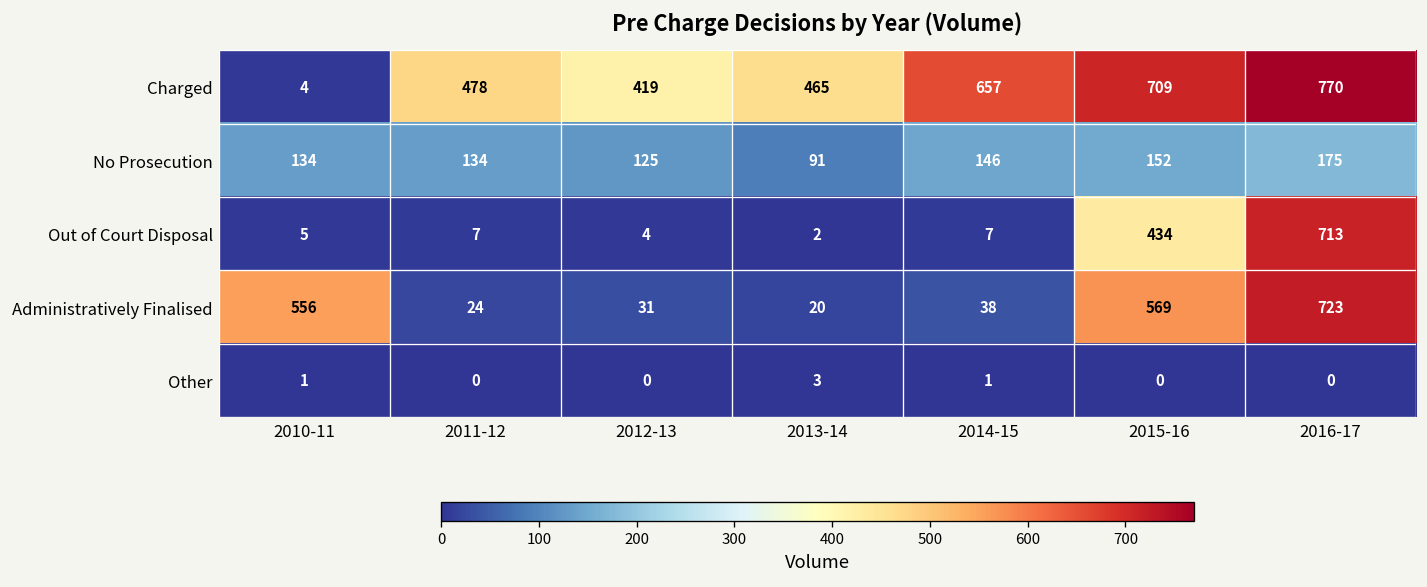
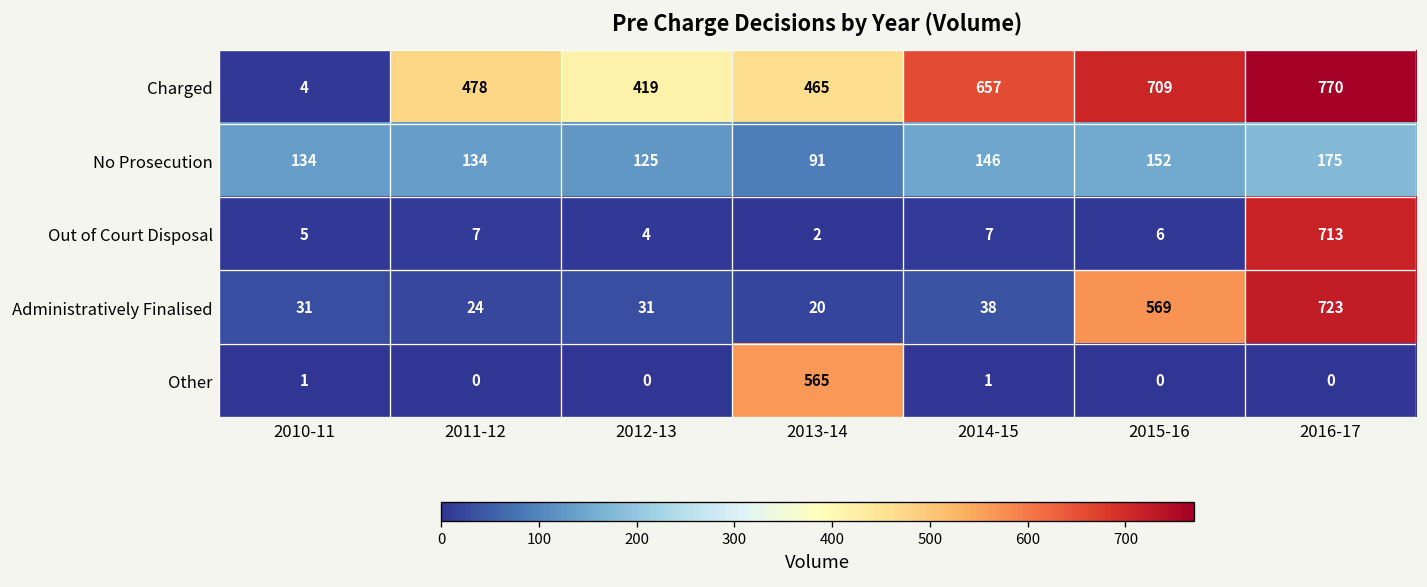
  {
    "Charged": {
      "2010-11": 4,
      "2011-12": 478,
      "2012-13": 419,
      "2013-14": 465,
      "2014-15": 657,
      "2015-16": 709,
      "2016-17": 770
    },
    "No Prosecution": {
      "2010-11": 134,
      "2011-12": 134,
      "2012-13": 125,
      "2013-14": 91,
      "2014-15": 146,
      "2015-16": 152,
      "2016-17": 175
    },
    "Out of Court Disposal": {
      "2010-11": 5,
      "2011-12": 7,
      "2012-13": 4,
      "2013-14": 2,
      "2014-15": 7,
-     "2015-16": 434,
+     "2015-16": 6,
      "2016-17": 713
    },
    "Administratively Finalised": {
-     "2010-11": 556,
+     "2010-11": 31,
      "2011-12": 24,
      "2012-13": 31,
      "2013-14": 20,
      "2014-15": 38,
      "2015-16": 569,
      "2016-17": 723
    },
    "Other": {
      "2010-11": 1,
      "2011-12": 0,
      "2012-13": 0,
-     "2013-14": 3,
+     "2013-14": 565,
      "2014-15": 1,
      "2015-16": 0,
      "2016-17": 0
    }
  }
